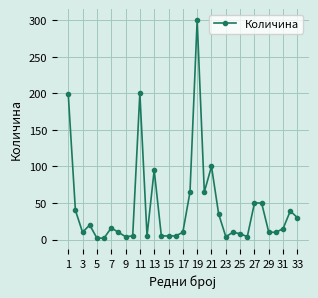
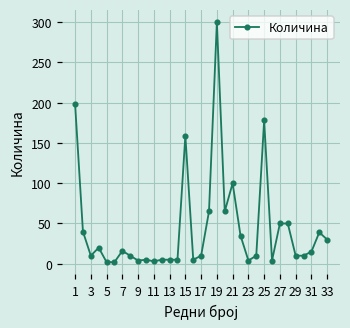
  {
    "1": 200,
    "3": 10,
    "5": 0,
    "7": 20,
    "9": 0,
-   "11": 200,
-   "13": 100,
-   "15": 10,
+   "11": 0,
+   "13": 10,
+   "15": 160,
    "17": 10,
    "19": 300,
    "21": 100,
    "23": 0,
-   "25": 10,
+   "25": 180,
    "27": 50,
    "29": 10,
    "31": 20,
    "33": 30
  }
